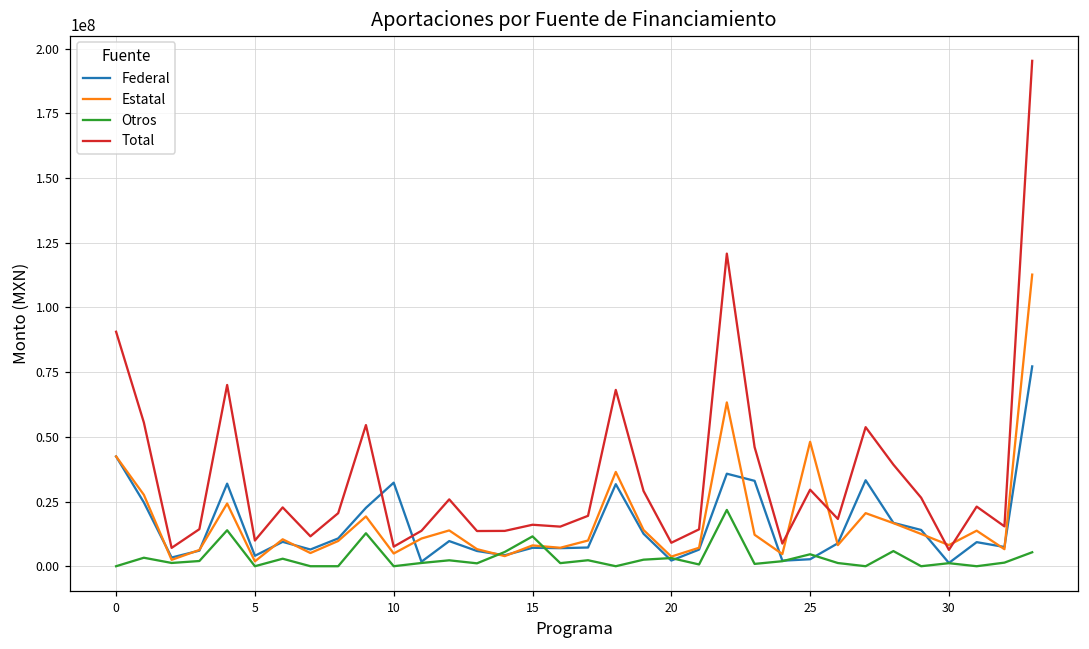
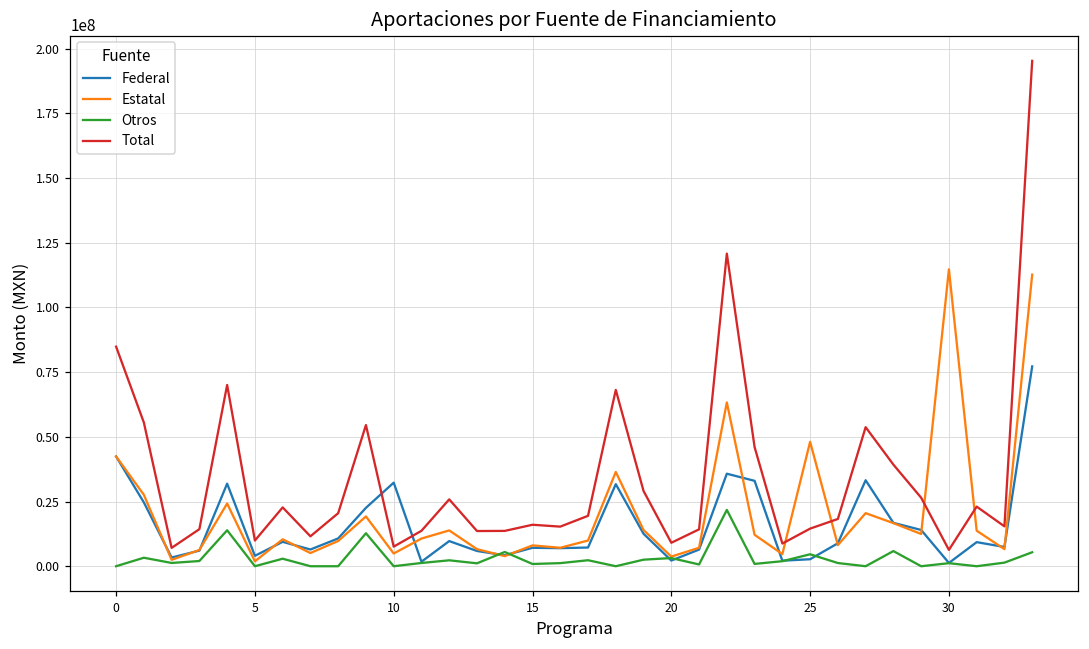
  {
    "Federal": {
      "5": 4000000,
      "10": 32000000,
      "25": 3000000
    },
    "Estatal": {
      "5": 2000000,
      "10": 5000000,
      "25": 48000000,
-     "30": 8000000
+     "30": 115000000
    },
    "Otros": {
      "0": 0,
      "5": 0,
      "10": 0,
-     "15": 12000000,
+     "15": 1000000,
      "25": 5000000
    },
    "Total": {
-     "0": 91000000,
+     "0": 85000000,
      "5": 10000000,
      "10": 8000000,
      "15": 16000000,
      "20": 9000000,
-     "25": 30000000,
+     "25": 15000000,
      "30": 6000000
    }
  }
